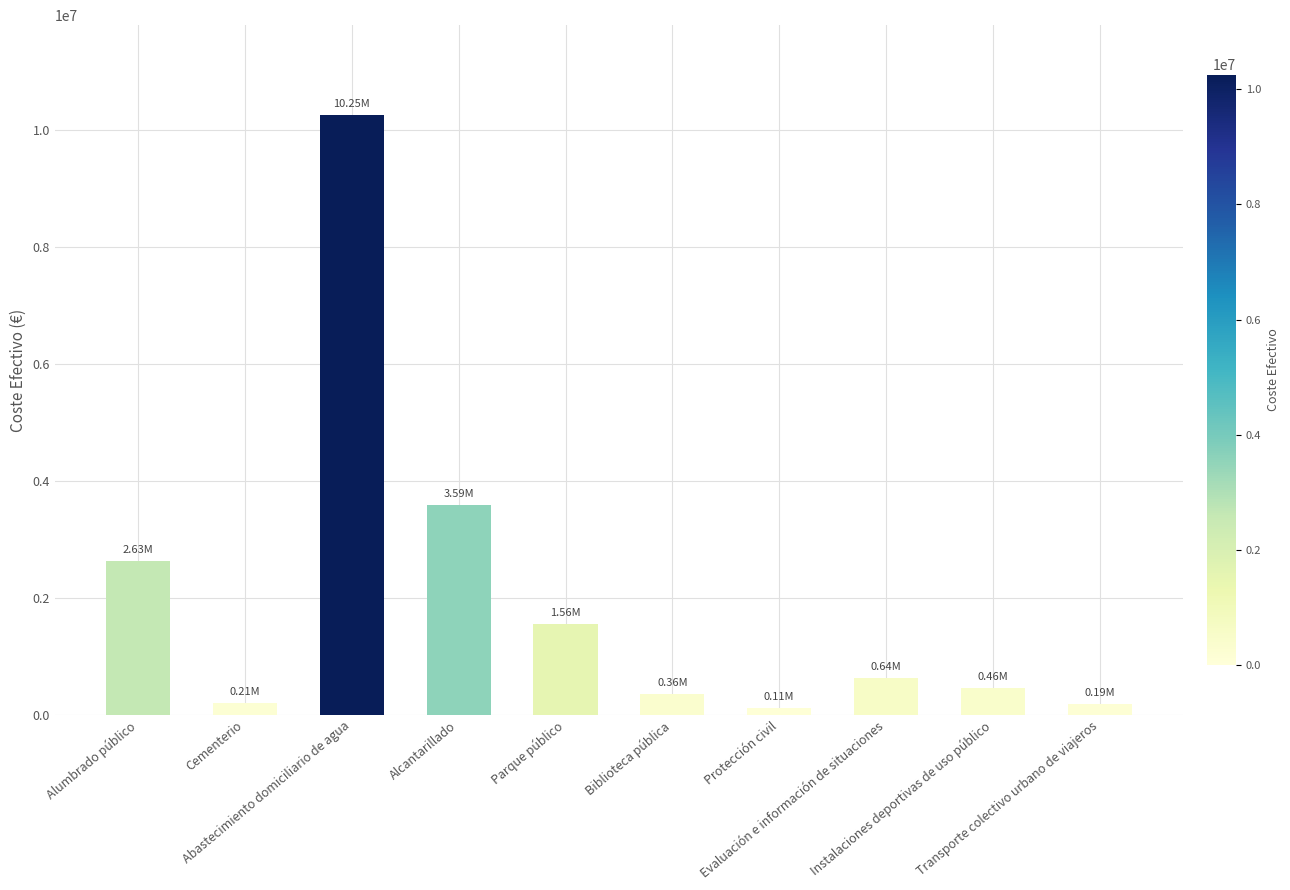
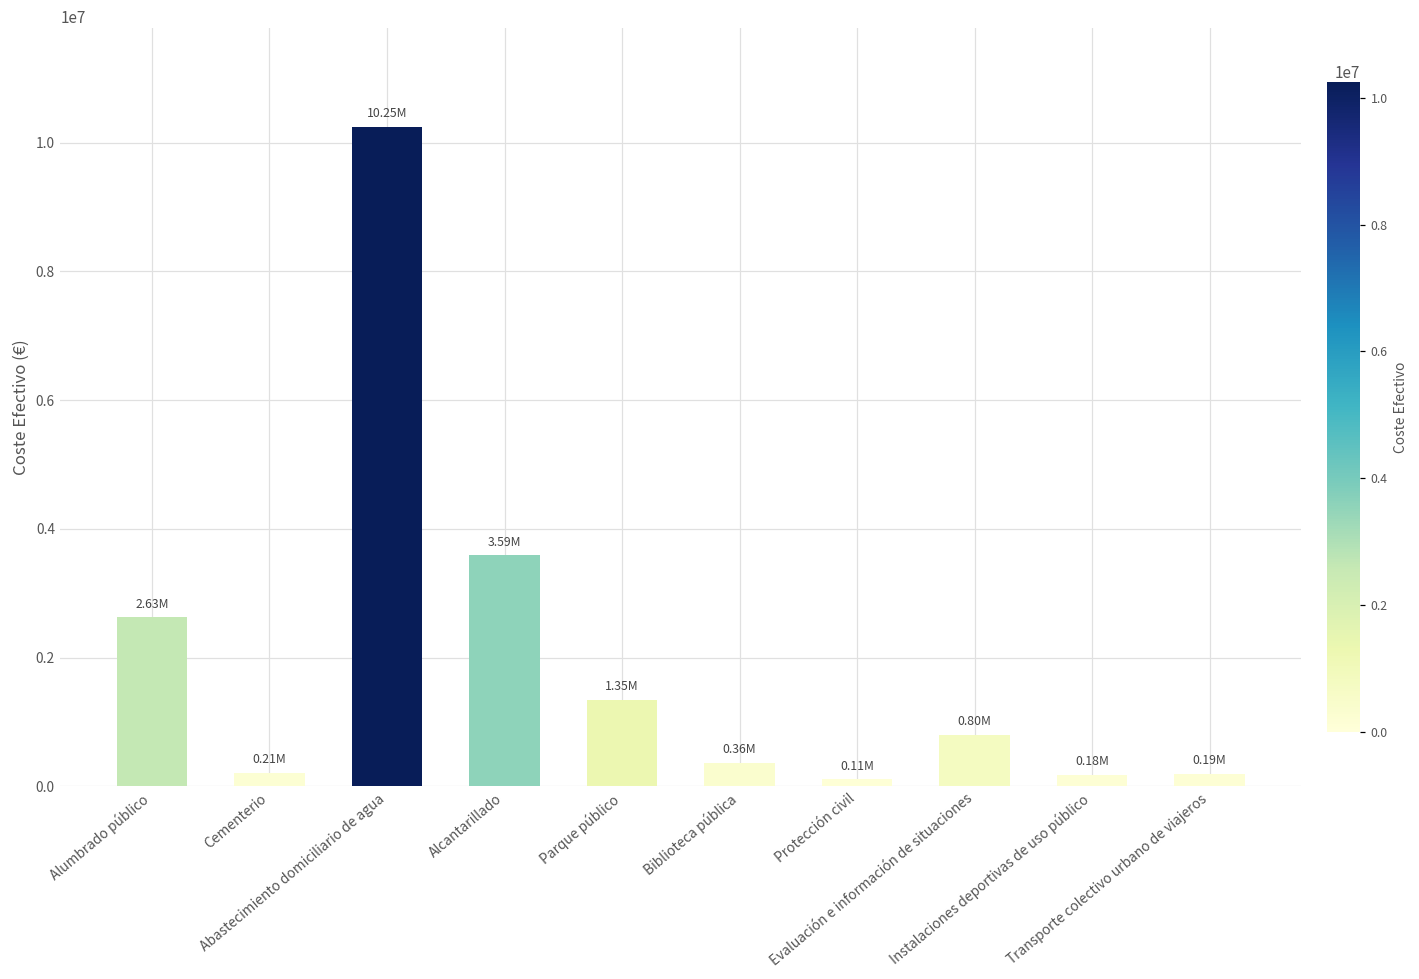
  {
    "Alumbrado público": "2.63M",
    "Cementerio": "0.21M",
    "Abastecimiento domiciliario de agua": "10.25M",
    "Alcantarillado": "3.59M",
-   "Parque público": "1.56M",
+   "Parque público": "1.35M",
    "Biblioteca pública": "0.36M",
    "Protección civil": "0.11M",
-   "Evaluación e información de situaciones": "0.64M",
-   "Instalaciones deportivas de uso público": "0.46M",
+   "Evaluación e información de situaciones": "0.80M",
+   "Instalaciones deportivas de uso público": "0.18M",
    "Transporte colectivo urbano de viajeros": "0.19M"
  }
